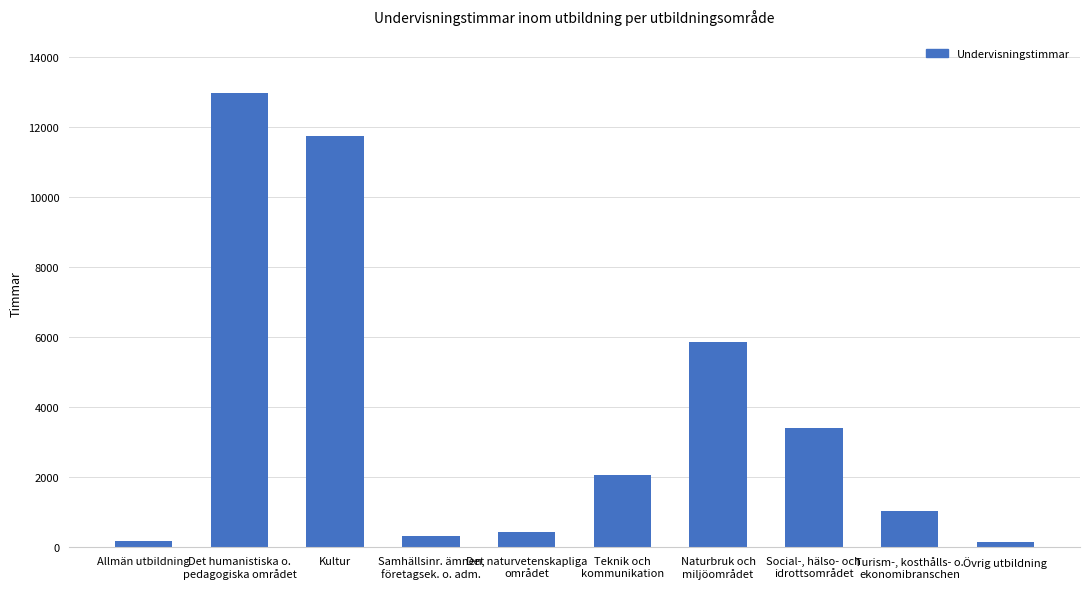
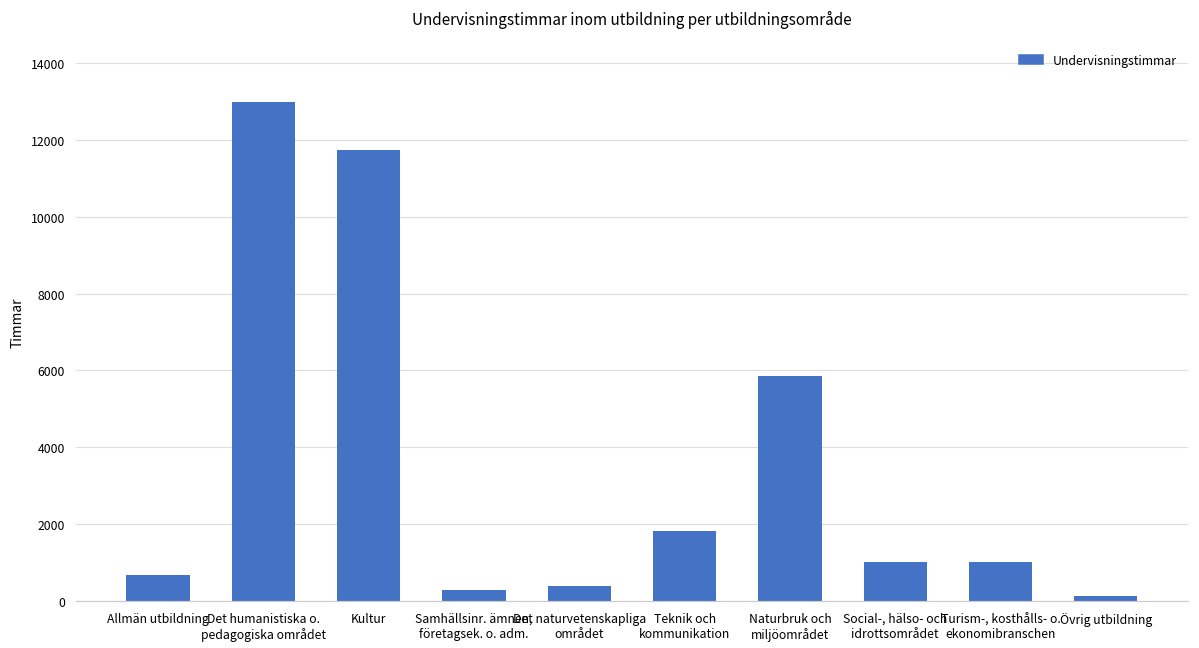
  {
-   "Allmän utbildning": 200,
+   "Allmän utbildning": 700,
    "Det humanistiska o. pedagogiska området": 13000,
    "Kultur": 11700,
-   "Teknik och kommunikation": 2100,
+   "Teknik och kommunikation": 1800,
    "Naturbruk och miljöområdet": 5900,
-   "Social-, hälso- och idrottsområdet": 3400,
+   "Social-, hälso- och idrottsområdet": 1000,
    "Turism-, kosthålls- o. ekonomibranschen": 1000,
    "Övrig utbildning": 100
  }
